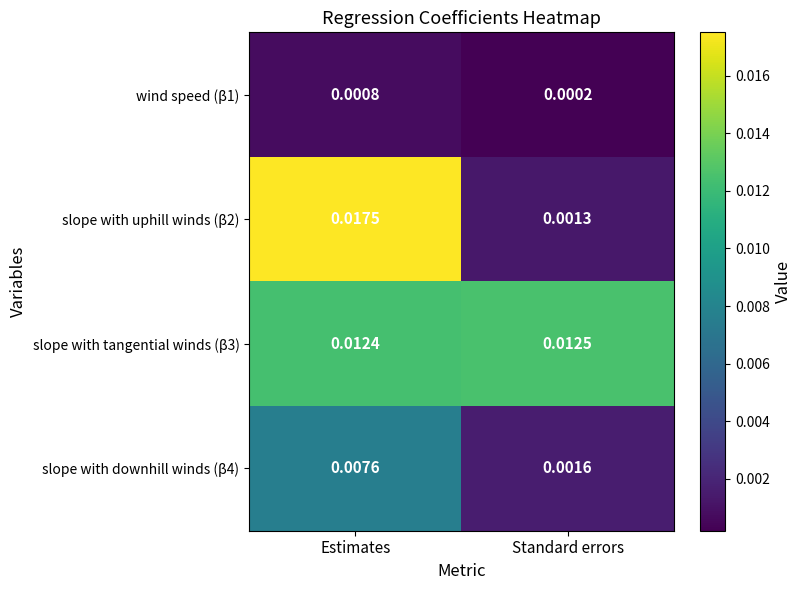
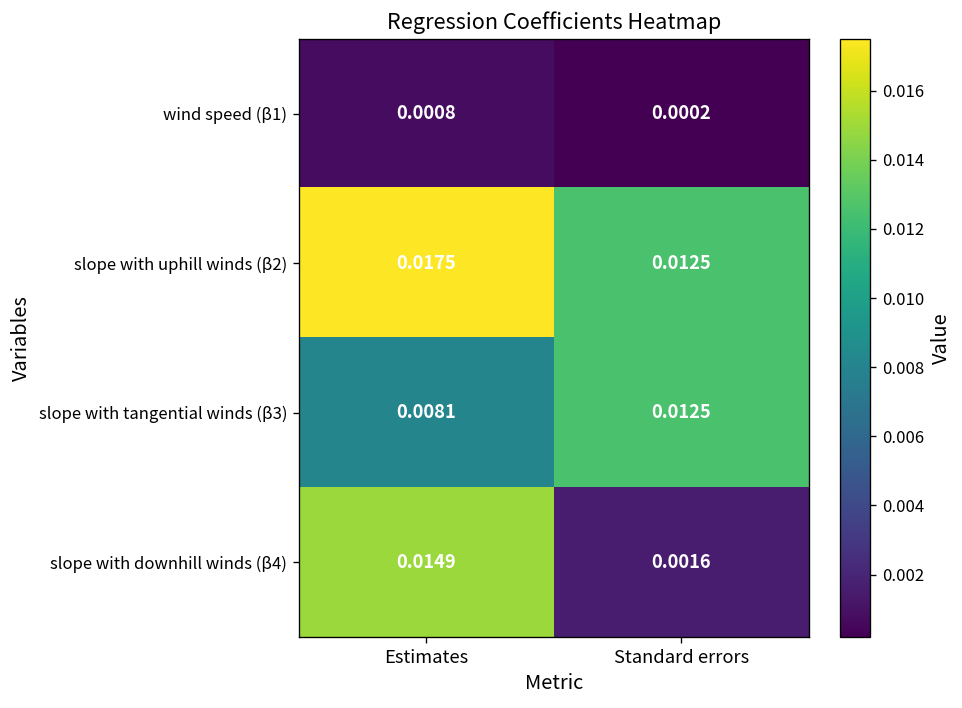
  {
    "wind speed (β1)": {
      "Estimates": 0.0008,
      "Standard errors": 0.0002
    },
    "slope with uphill winds (β2)": {
      "Estimates": 0.0175,
-     "Standard errors": 0.0013
+     "Standard errors": 0.0125
    },
    "slope with tangential winds (β3)": {
-     "Estimates": 0.0124,
+     "Estimates": 0.0081,
      "Standard errors": 0.0125
    },
    "slope with downhill winds (β4)": {
-     "Estimates": 0.0076,
+     "Estimates": 0.0149,
      "Standard errors": 0.0016
    }
  }
